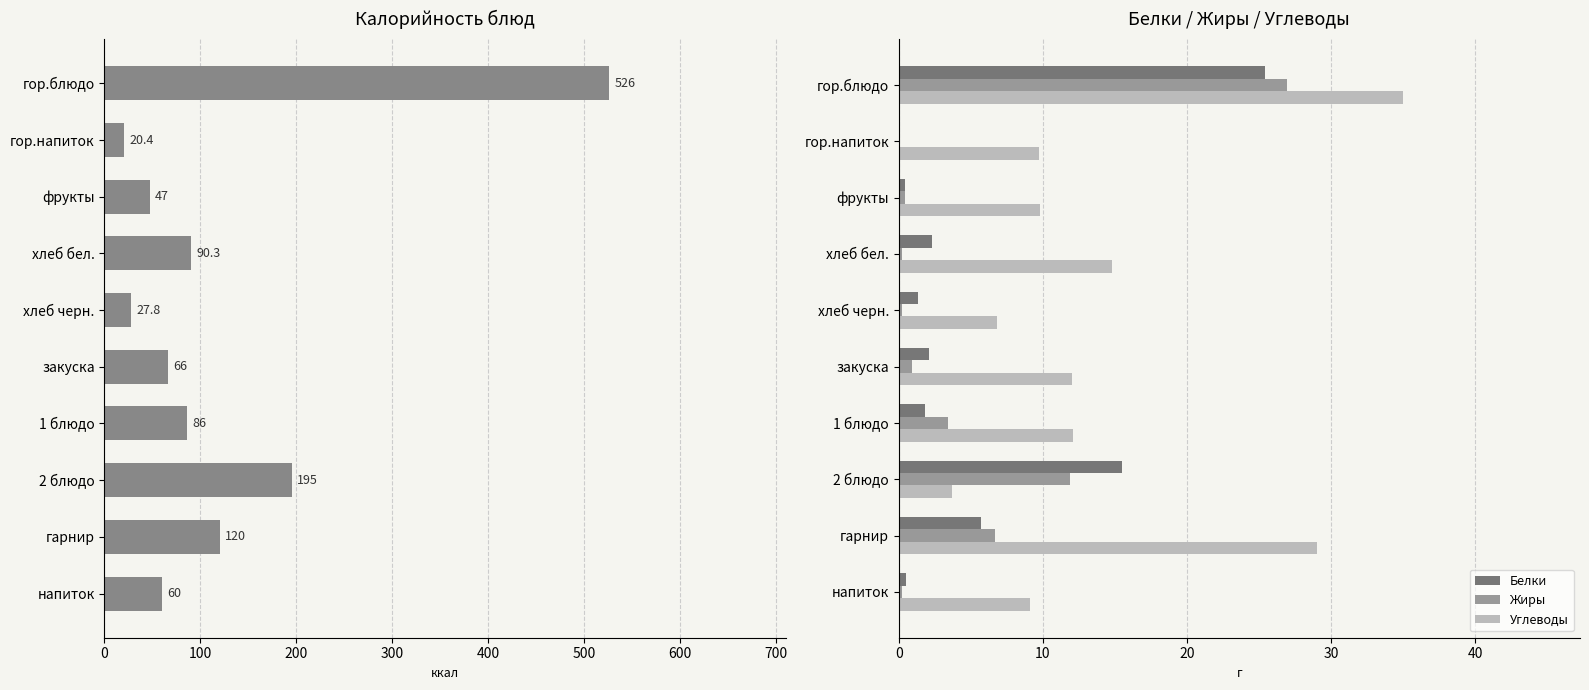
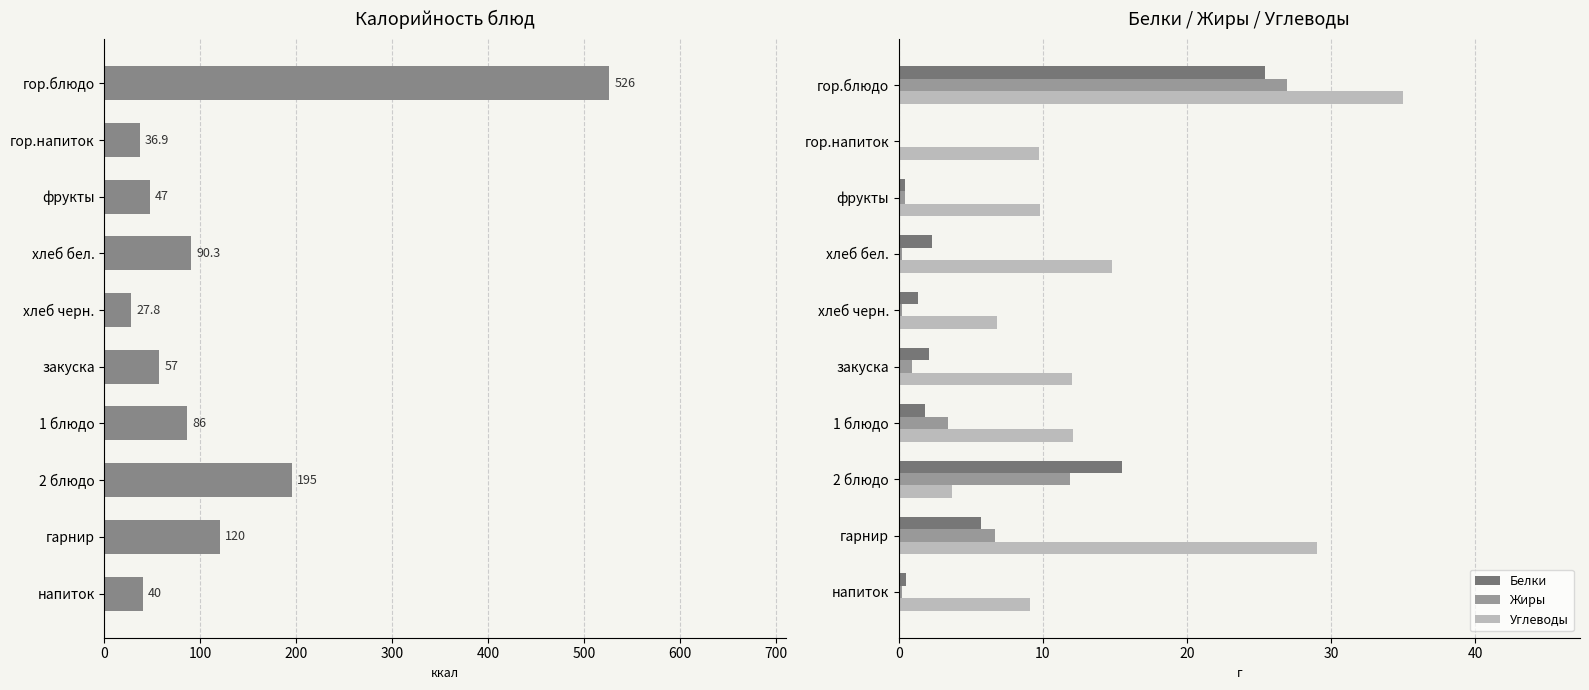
  {
    "Калорийность блюд": {
      "гор.блюдо": 526,
-     "гор.напиток": 20.4,
+     "гор.напиток": 36.9,
      "фрукты": 47,
      "хлеб бел.": 90.3,
      "хлеб черн.": 27.8,
-     "закуска": 66,
+     "закуска": 57,
      "1 блюдо": 86,
      "2 блюдо": 195,
      "гарнир": 120,
-     "напиток": 60
+     "напиток": 40
    }
  }
